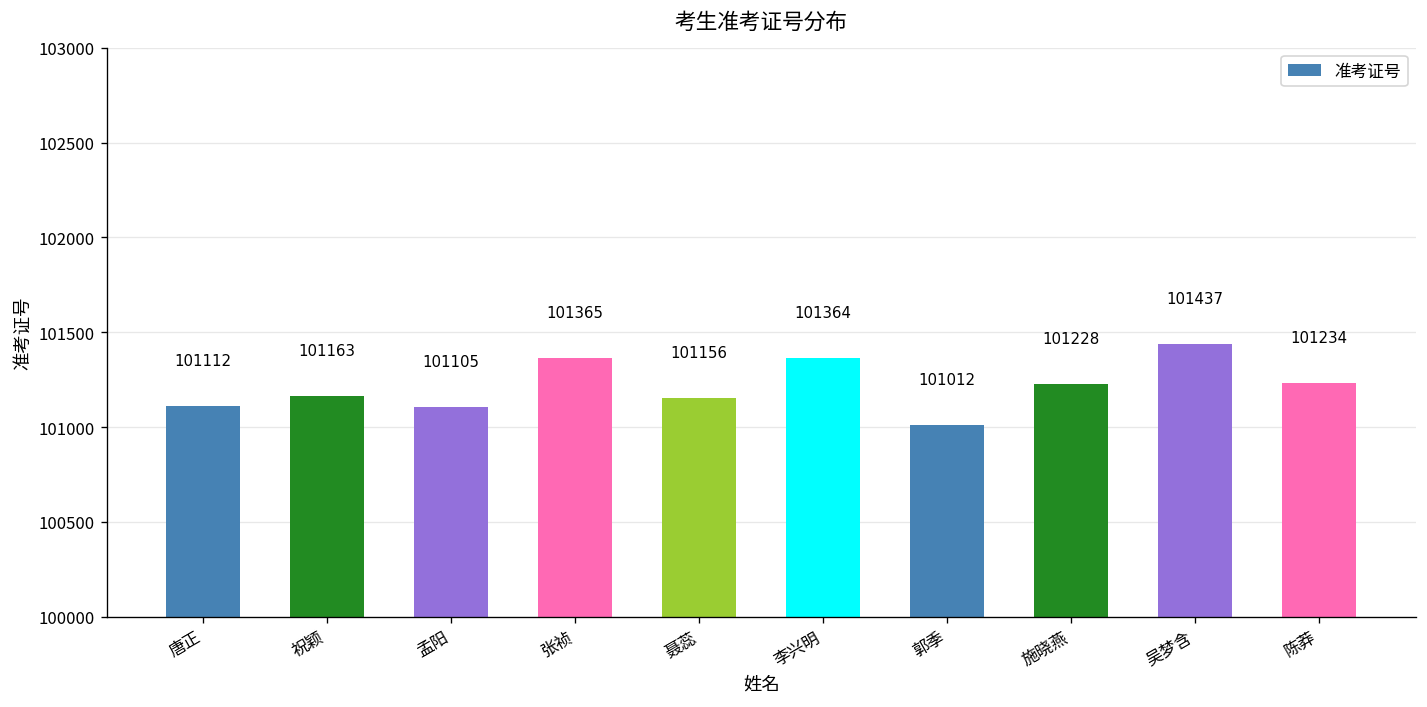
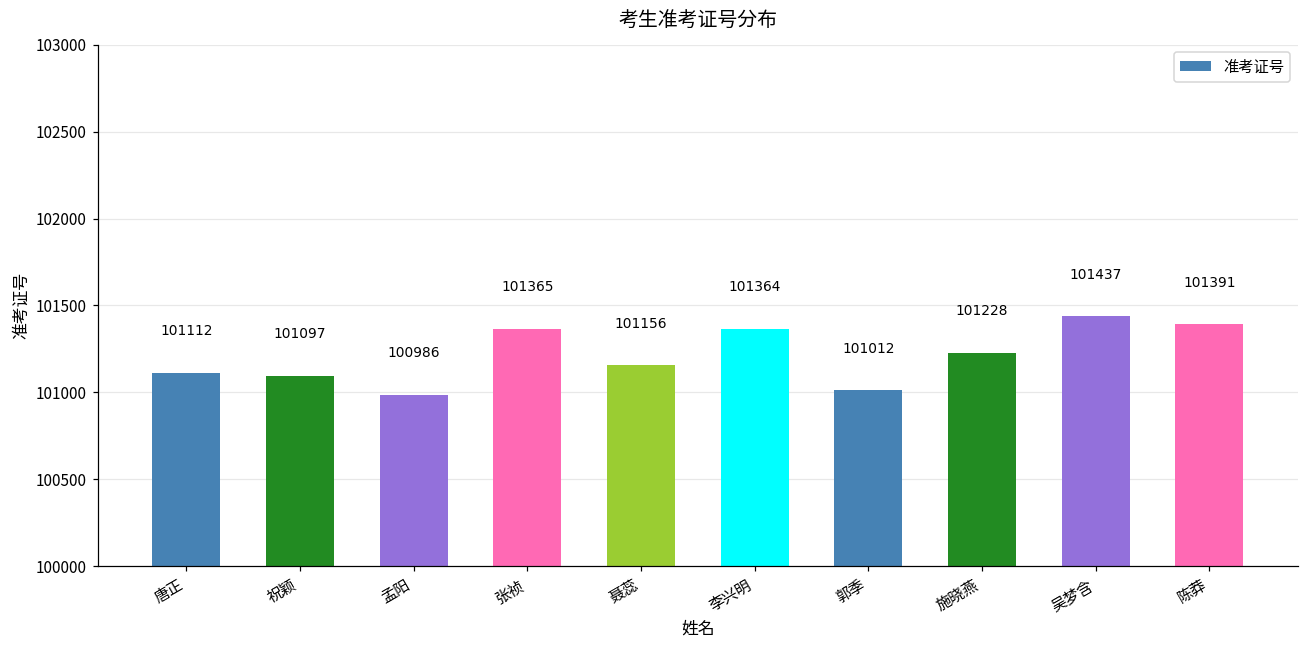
  {
-   "祝颖": 101163,
-   "孟阳": 101105,
-   "陈莽": 101234
+   "祝颖": 101097,
+   "孟阳": 100986,
+   "陈莽": 101391
  }
